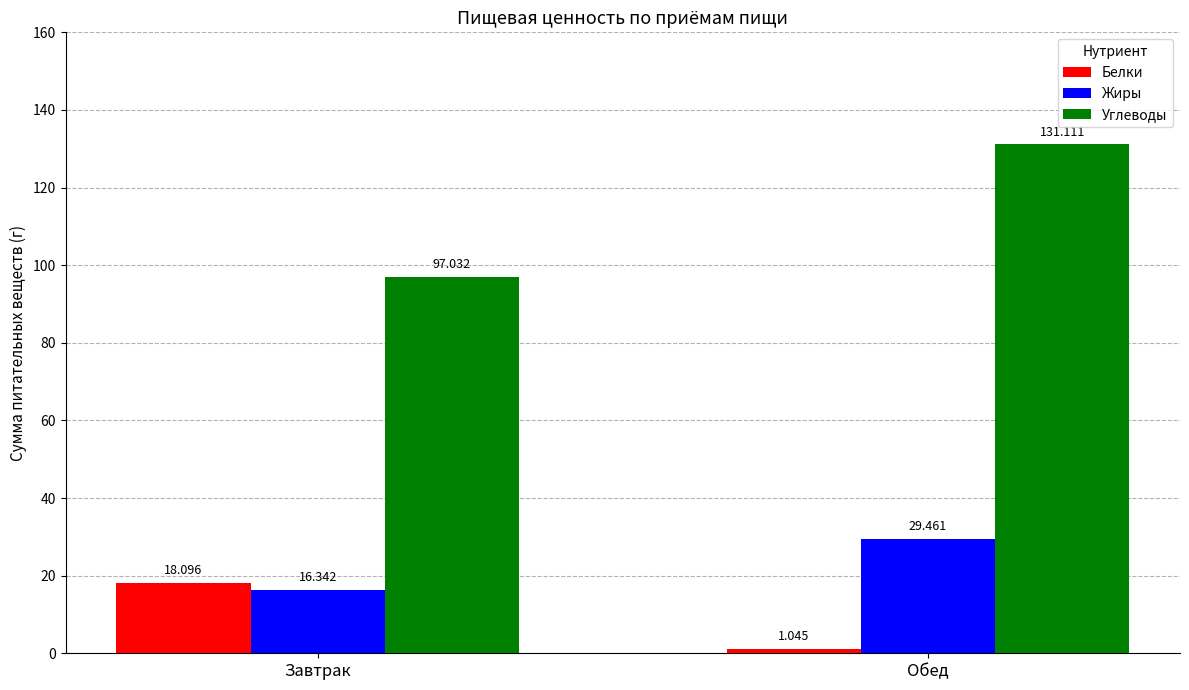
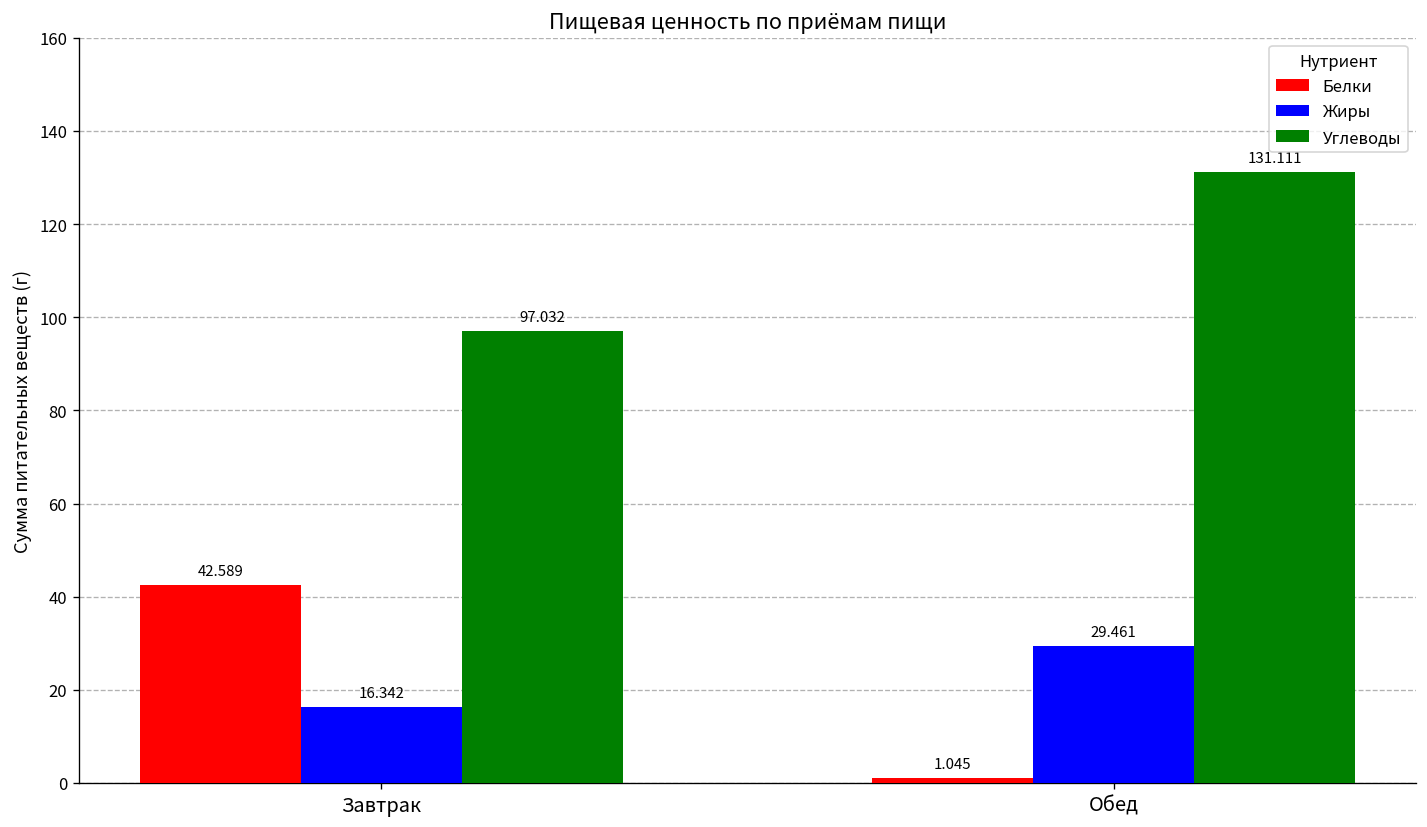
  {
    "Белки": {
-     "Завтрак": 18.096,
+     "Завтрак": 42.589,
      "Обед": 1.045
    },
    "Жиры": {
      "Завтрак": 16.342,
      "Обед": 29.461
    },
    "Углеводы": {
      "Завтрак": 97.032
    }
  }
